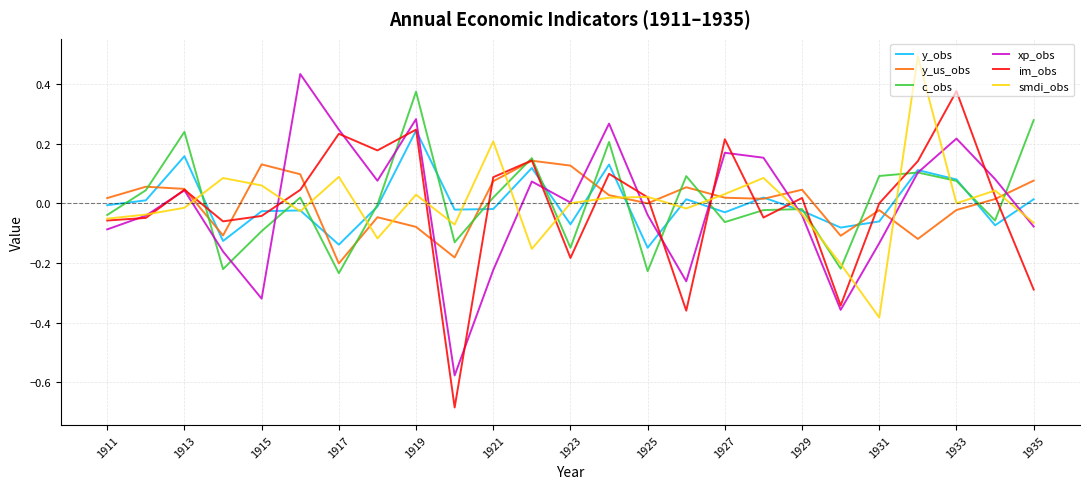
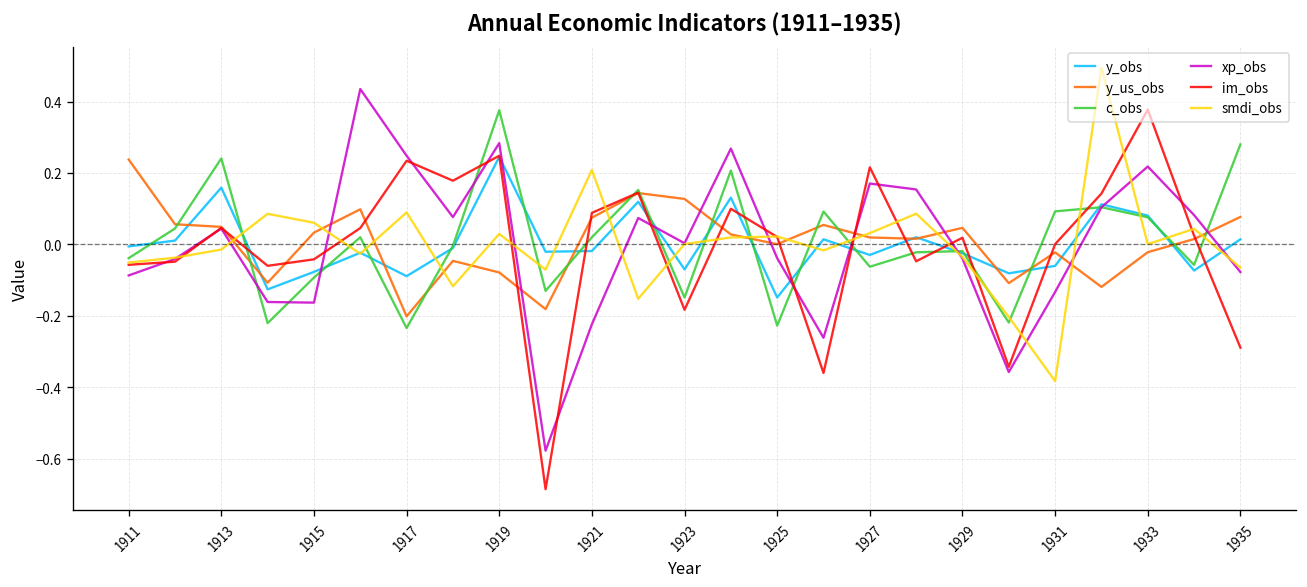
  {
    "y_obs": {
      "1911": -0.01,
      "1913": 0.16,
-     "1915": -0.03,
-     "1917": -0.14,
+     "1915": -0.08,
+     "1917": -0.09,
      "1921": -0.02,
      "1923": -0.07,
      "1925": -0.15,
      "1927": -0.03,
      "1931": -0.06,
      "1935": 0.01
    },
    "y_us_obs": {
-     "1911": 0.02,
-     "1915": 0.13,
+     "1911": 0.24,
+     "1915": 0.03,
      "1917": -0.20,
      "1919": -0.08,
      "1921": 0.07,
      "1923": 0.13,
      "1925": 0.00,
      "1927": 0.02,
      "1929": 0.05,
      "1931": -0.02,
      "1933": -0.02,
      "1935": 0.08
    },
    "c_obs": {
      "1911": -0.04,
      "1913": 0.24,
      "1915": -0.09,
      "1917": -0.23,
      "1919": 0.38,
      "1921": 0.02,
      "1923": -0.15,
      "1925": -0.23,
      "1927": -0.06,
      "1931": 0.09,
      "1935": 0.28
    },
    "xp_obs": {
      "1911": -0.09,
-     "1915": -0.32,
+     "1915": -0.16,
      "1917": 0.25,
      "1919": 0.28,
      "1921": -0.22,
      "1925": -0.04,
      "1927": 0.17,
      "1931": -0.13,
      "1933": 0.22,
      "1935": -0.08
    },
    "im_obs": {
      "1915": -0.04,
      "1917": 0.23,
      "1921": 0.09,
      "1923": -0.18,
      "1927": 0.22,
      "1929": 0.02,
      "1931": 0.00,
      "1935": -0.29
    },
    "smdi_obs": {
      "1913": -0.01,
      "1915": 0.06,
      "1917": 0.09,
      "1919": 0.03,
      "1921": 0.21,
      "1927": 0.03,
      "1931": -0.38,
      "1933": 0.00,
      "1935": -0.06
    }
  }
